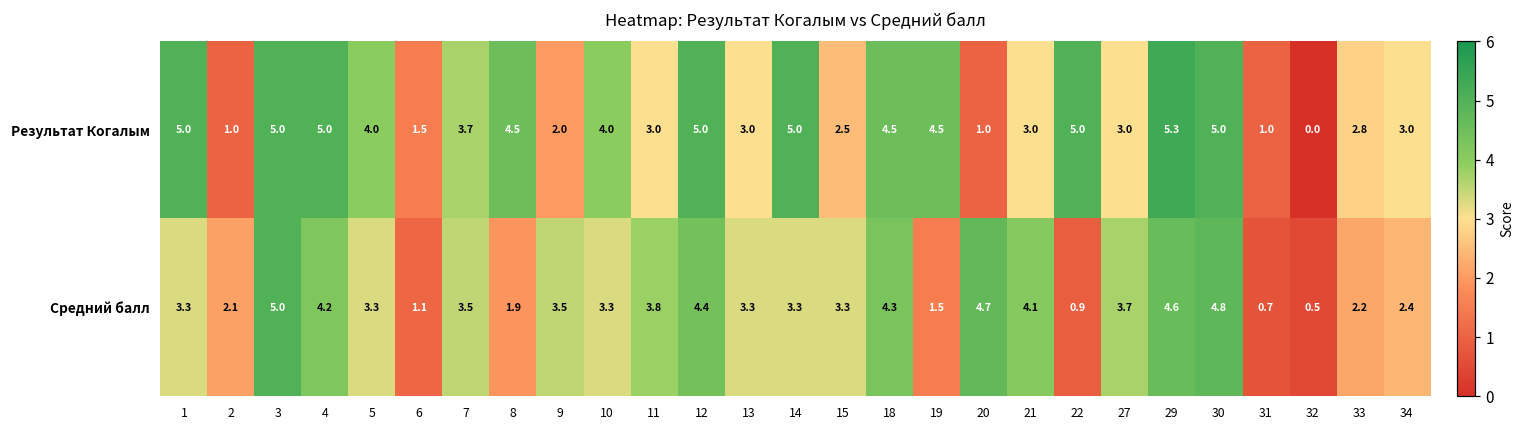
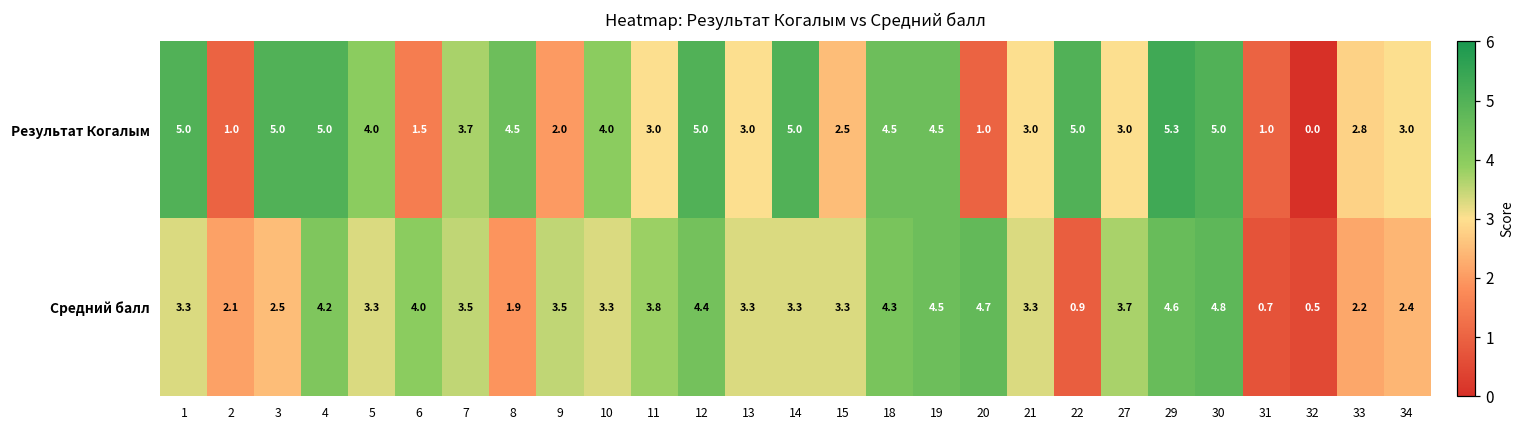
  {
    "Результат Когалым": {
      "1": 5.0,
      "2": 1.0,
      "3": 5.0,
      "4": 5.0,
      "5": 4.0,
      "6": 1.5,
      "7": 3.7,
      "8": 4.5,
      "9": 2.0,
      "10": 4.0,
      "11": 3.0,
      "12": 5.0,
      "13": 3.0,
      "14": 5.0,
      "15": 2.5,
      "18": 4.5,
      "19": 4.5,
      "20": 1.0,
      "21": 3.0,
      "22": 5.0,
      "27": 3.0,
      "29": 5.3,
      "30": 5.0,
      "31": 1.0,
      "32": 0.0,
      "33": 2.8,
      "34": 3.0
    },
    "Средний балл": {
      "1": 3.3,
      "2": 2.1,
-     "3": 5.0,
+     "3": 2.5,
      "4": 4.2,
      "5": 3.3,
-     "6": 1.1,
+     "6": 4.0,
      "7": 3.5,
      "8": 1.9,
      "9": 3.5,
      "10": 3.3,
      "11": 3.8,
      "12": 4.4,
      "13": 3.3,
      "14": 3.3,
      "15": 3.3,
      "18": 4.3,
-     "19": 1.5,
+     "19": 4.5,
      "20": 4.7,
-     "21": 4.1,
+     "21": 3.3,
      "22": 0.9,
      "27": 3.7,
      "29": 4.6,
      "30": 4.8,
      "31": 0.7,
      "32": 0.5,
      "33": 2.2,
      "34": 2.4
    }
  }
